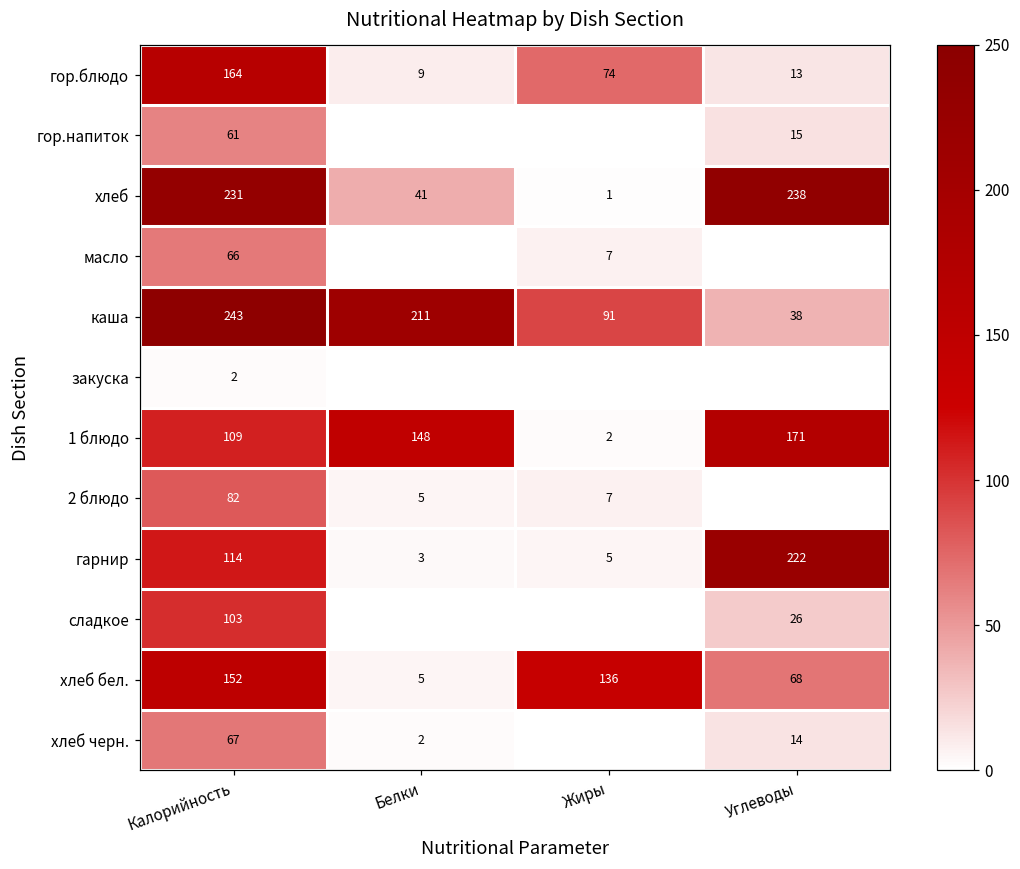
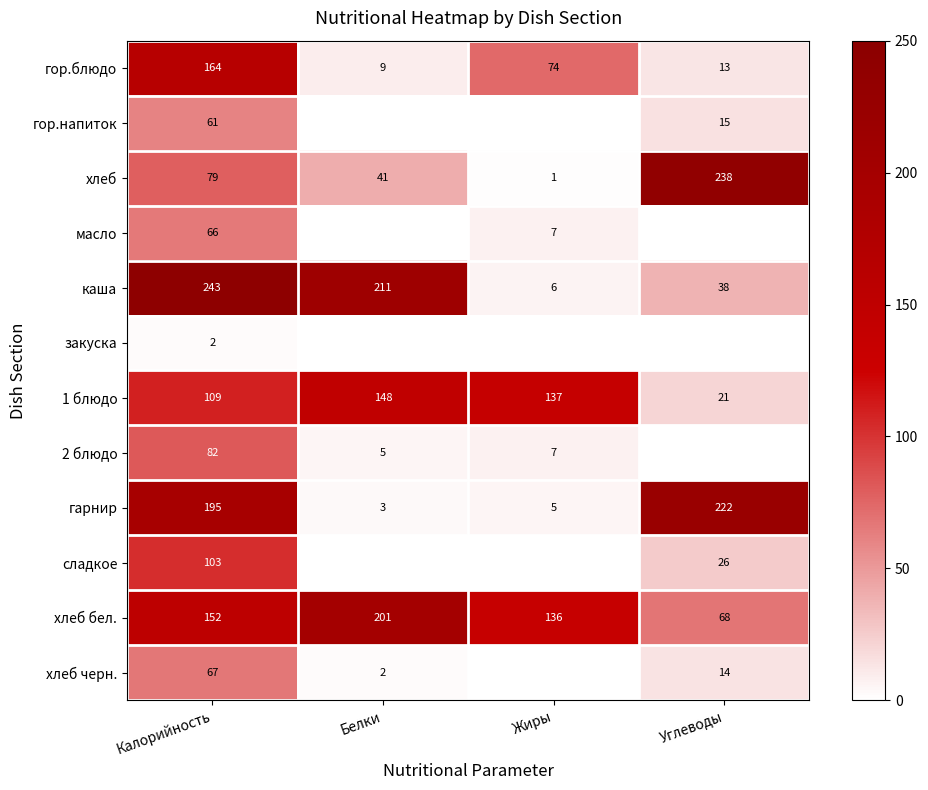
  {
    "гор.блюдо": {
      "Калорийность": 164,
      "Белки": 9,
      "Жиры": 74,
      "Углеводы": 13
    },
    "гор.напиток": {
      "Калорийность": 61,
      "Углеводы": 15
    },
    "хлеб": {
-     "Калорийность": 231,
+     "Калорийность": 79,
      "Белки": 41,
      "Жиры": 1,
      "Углеводы": 238
    },
    "масло": {
      "Калорийность": 66,
      "Жиры": 7
    },
    "каша": {
      "Калорийность": 243,
      "Белки": 211,
-     "Жиры": 91,
+     "Жиры": 6,
      "Углеводы": 38
    },
    "закуска": {
      "Калорийность": 2
    },
    "1 блюдо": {
      "Калорийность": 109,
      "Белки": 148,
-     "Жиры": 2,
-     "Углеводы": 171
+     "Жиры": 137,
+     "Углеводы": 21
    },
    "2 блюдо": {
      "Калорийность": 82,
      "Белки": 5,
      "Жиры": 7
    },
    "гарнир": {
-     "Калорийность": 114,
+     "Калорийность": 195,
      "Белки": 3,
      "Жиры": 5,
      "Углеводы": 222
    },
    "сладкое": {
      "Калорийность": 103,
      "Углеводы": 26
    },
    "хлеб бел.": {
      "Калорийность": 152,
-     "Белки": 5,
+     "Белки": 201,
      "Жиры": 136,
      "Углеводы": 68
    },
    "хлеб черн.": {
      "Калорийность": 67,
      "Белки": 2,
      "Углеводы": 14
    }
  }
